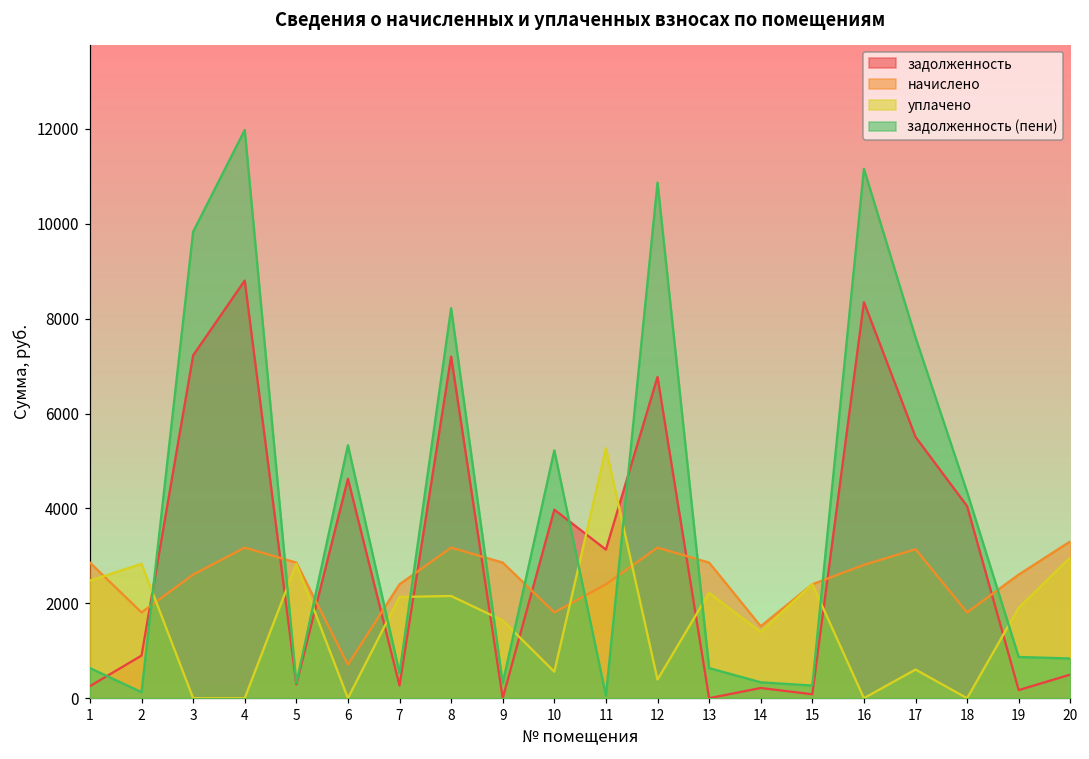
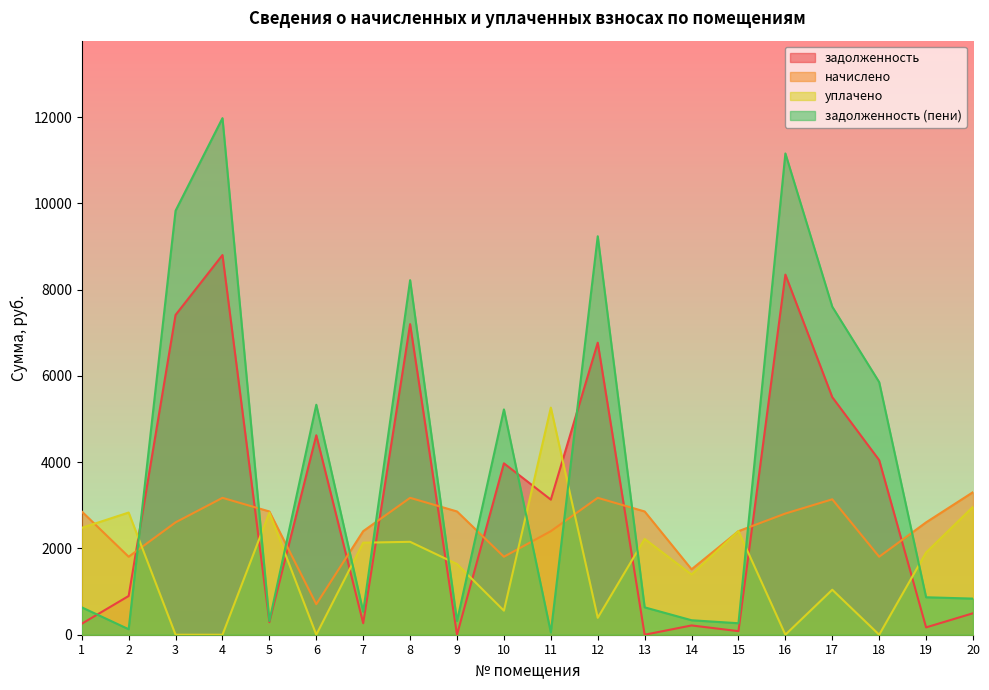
  {
    "задолженность": {
      "1": 300,
      "2": 900,
-     "3": 7200,
+     "3": 7400,
      "4": 8800,
      "6": 4600,
      "7": 300,
      "8": 7200,
      "9": 0,
      "10": 4000,
      "11": 3100,
      "12": 6800,
      "13": 0,
      "14": 200,
      "15": 100,
      "16": 8300,
      "17": 5500,
      "18": 4000,
      "19": 200,
      "20": 500
    },
    "начислено": {
      "1": 2900,
      "2": 1800,
      "3": 2600,
      "4": 3200,
      "6": 700,
      "7": 2400,
      "8": 3200,
      "9": 2900,
      "10": 1800,
      "11": 2400,
      "12": 3200,
      "13": 2900,
      "14": 1500,
      "16": 2800,
      "17": 3100,
      "18": 1800,
      "19": 2600,
      "20": 3300
    },
    "уплачено": {
      "1": 2500,
      "2": 2800,
      "3": 0,
      "4": 0,
      "6": 0,
      "7": 2100,
      "8": 2200,
      "9": 1600,
      "10": 600,
      "11": 5300,
      "12": 400,
      "13": 2200,
      "14": 1400,
      "16": 0,
-     "17": 600,
+     "17": 1000,
      "18": 0,
      "19": 1900,
      "20": 3000
    },
    "задолженность (пени)": {
      "1": 600,
      "2": 100,
      "3": 9800,
      "4": 12000,
      "6": 5300,
      "7": 500,
      "8": 8200,
      "9": 300,
      "10": 5200,
      "11": 100,
-     "12": 10900,
+     "12": 9200,
      "13": 600,
      "14": 300,
      "15": 300,
      "16": 11200,
      "17": 7600,
-     "18": 4300,
+     "18": 5900,
      "19": 900,
      "20": 800
    }
  }
